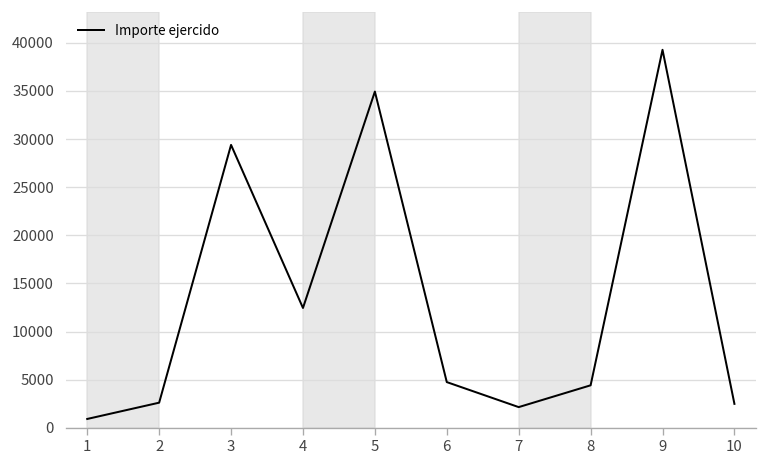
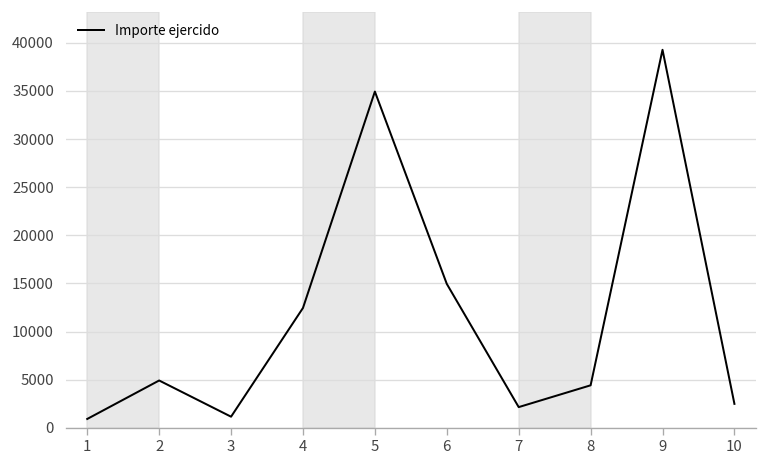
  {
    "1": 1000,
-   "2": 3000,
-   "3": 29000,
+   "2": 5000,
+   "3": 1000,
    "4": 12000,
    "5": 35000,
-   "6": 5000,
+   "6": 15000,
    "7": 2000,
    "8": 4000,
    "9": 39000,
    "10": 2000
  }
